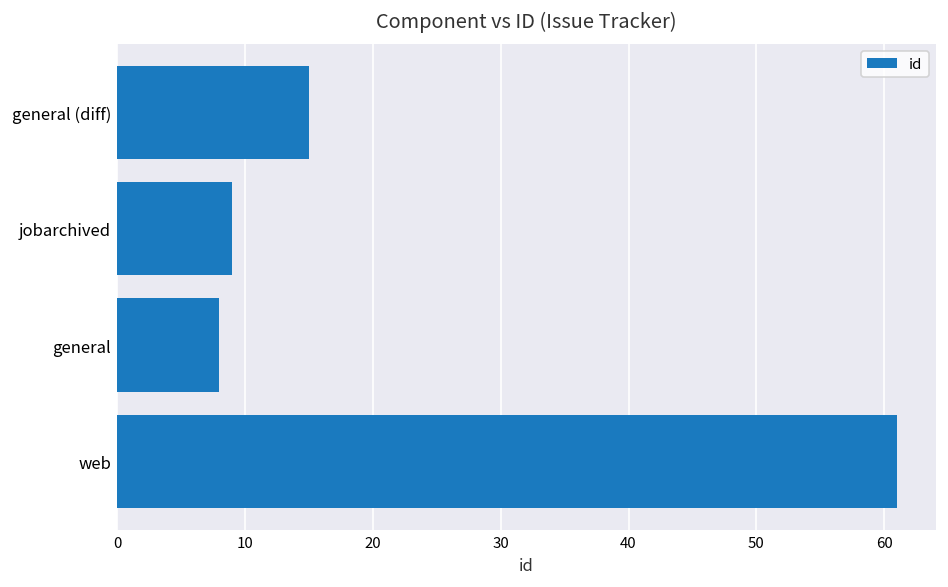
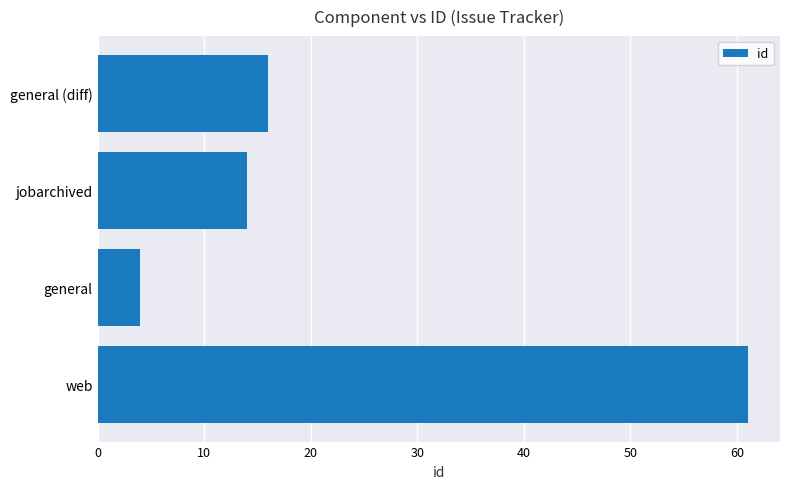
  {
-   "general (diff)": 15,
-   "jobarchived": 9,
-   "general": 8,
+   "general (diff)": 16,
+   "jobarchived": 14,
+   "general": 4,
    "web": 61
  }
